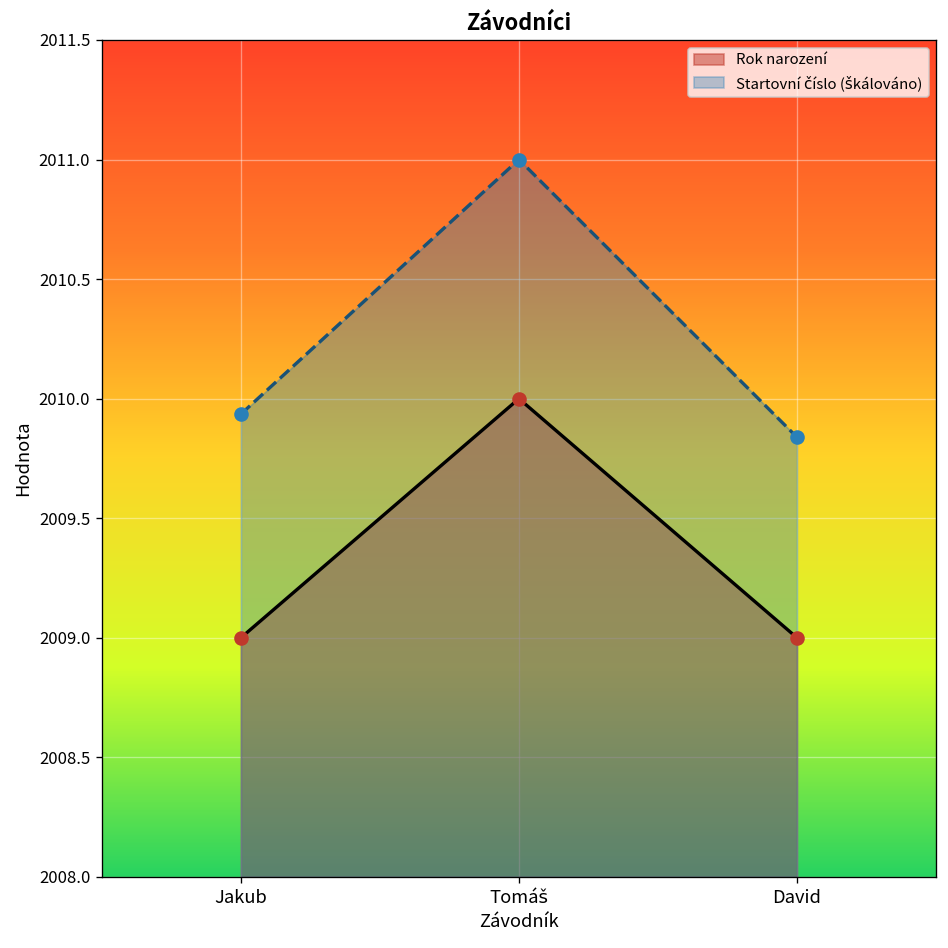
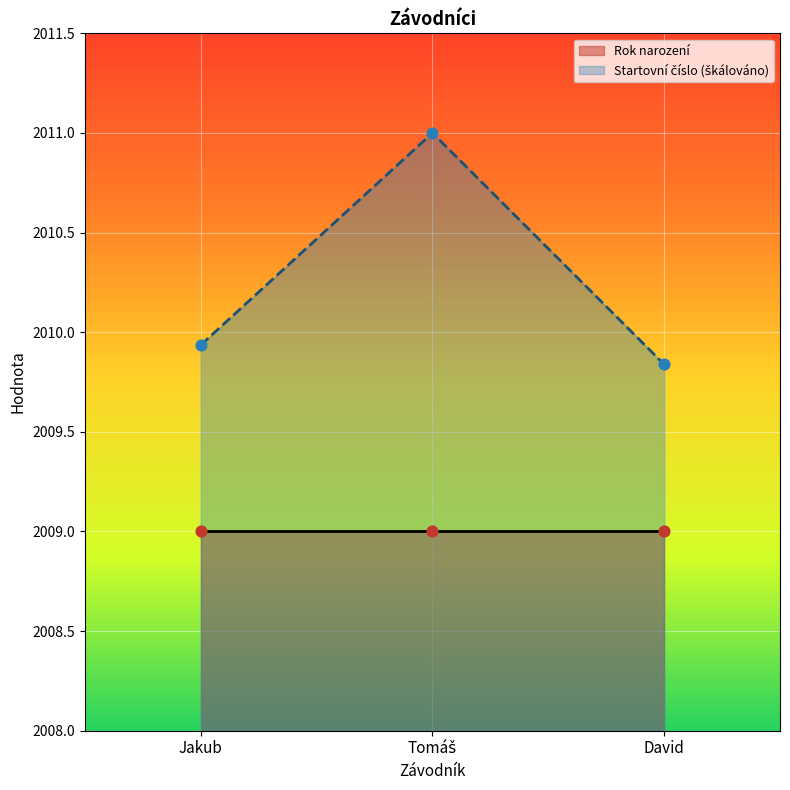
  {
    "Rok narození": {
      "Jakub": 2009,
-     "Tomáš": 2010,
+     "Tomáš": 2009,
      "David": 2009
    },
    "Startovní číslo (škálováno)": {
      "Jakub": 2009.94,
      "Tomáš": 2011,
      "David": 2009.84
    }
  }
